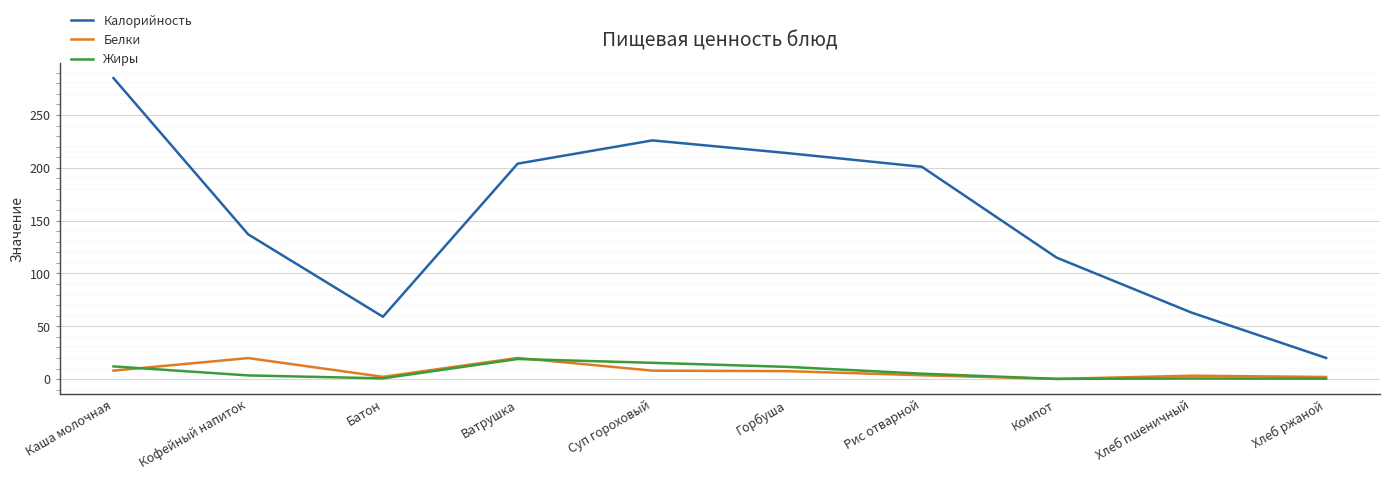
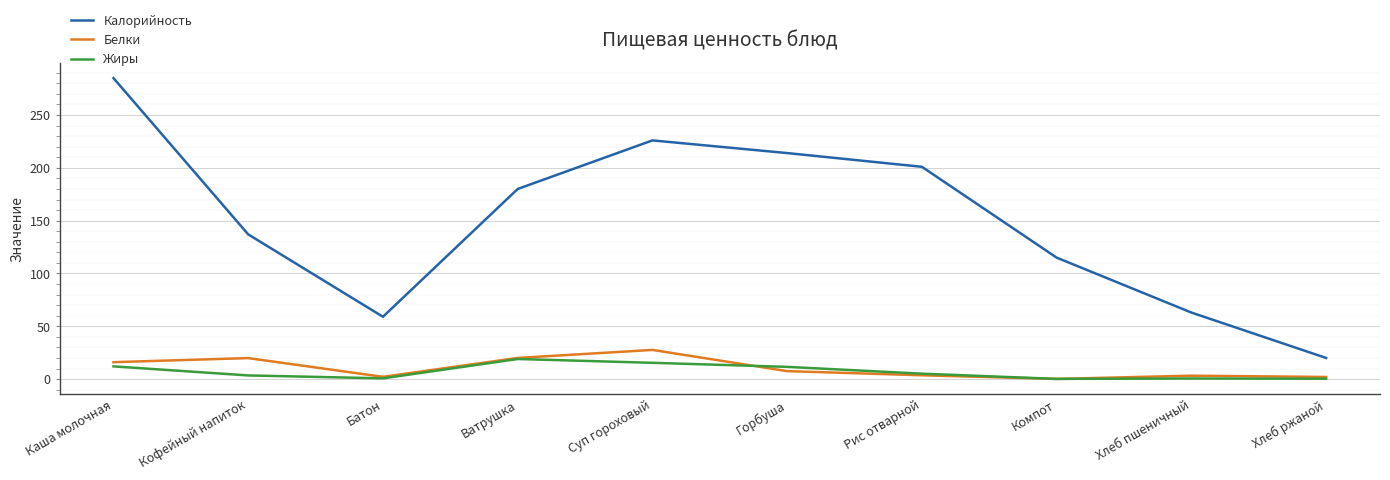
  {
    "Калорийность": {
      "Каша молочная": 285,
      "Кофейный напиток": 137,
      "Батон": 59,
-     "Ватрушка": 204,
+     "Ватрушка": 180,
      "Суп гороховый": 226,
      "Горбуша": 214,
      "Рис отварной": 201,
      "Компот": 115,
      "Хлеб пшеничный": 63,
      "Хлеб ржаной": 20
    },
    "Белки": {
-     "Каша молочная": 8,
+     "Каша молочная": 16,
      "Кофейный напиток": 20,
-     "Суп гороховый": 8,
+     "Суп гороховый": 28,
      "Горбуша": 8,
      "Хлеб пшеничный": 3
    },
    "Жиры": {
      "Каша молочная": 12,
      "Кофейный напиток": 3,
      "Суп гороховый": 15,
      "Горбуша": 12,
      "Хлеб пшеничный": 1
    }
  }
